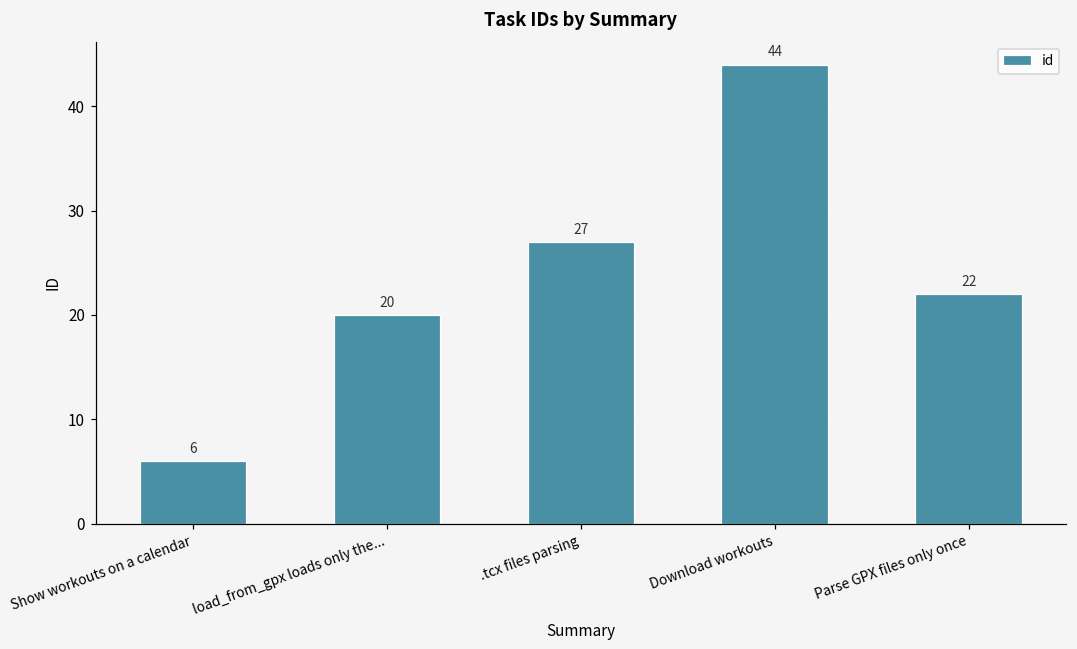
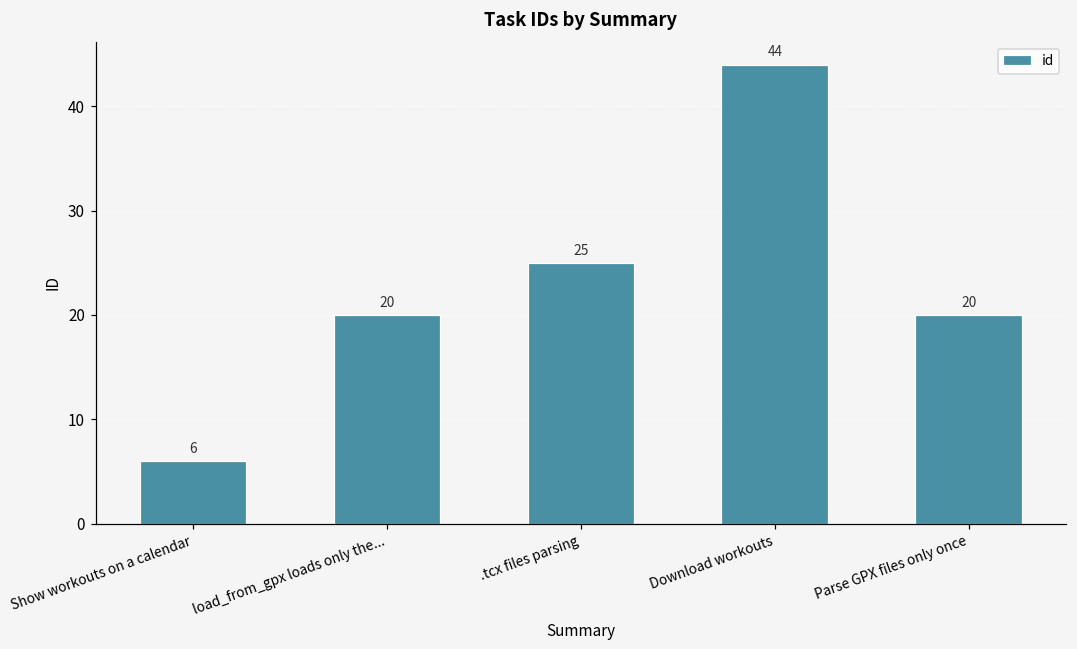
  {
    "Show workouts on a calendar": 6,
    "load_from_gpx loads only the...": 20,
-   ".tcx files parsing": 27,
+   ".tcx files parsing": 25,
    "Download workouts": 44,
-   "Parse GPX files only once": 22
+   "Parse GPX files only once": 20
  }
